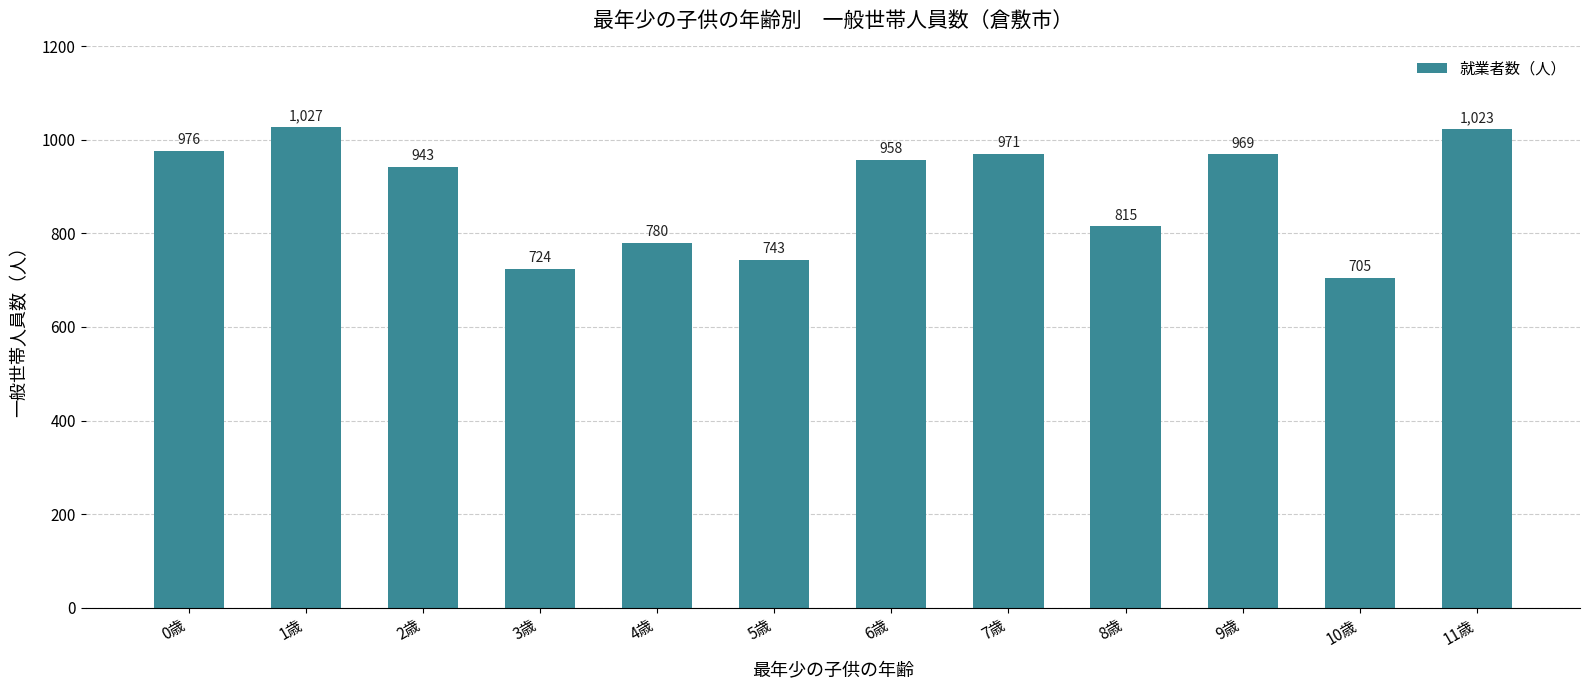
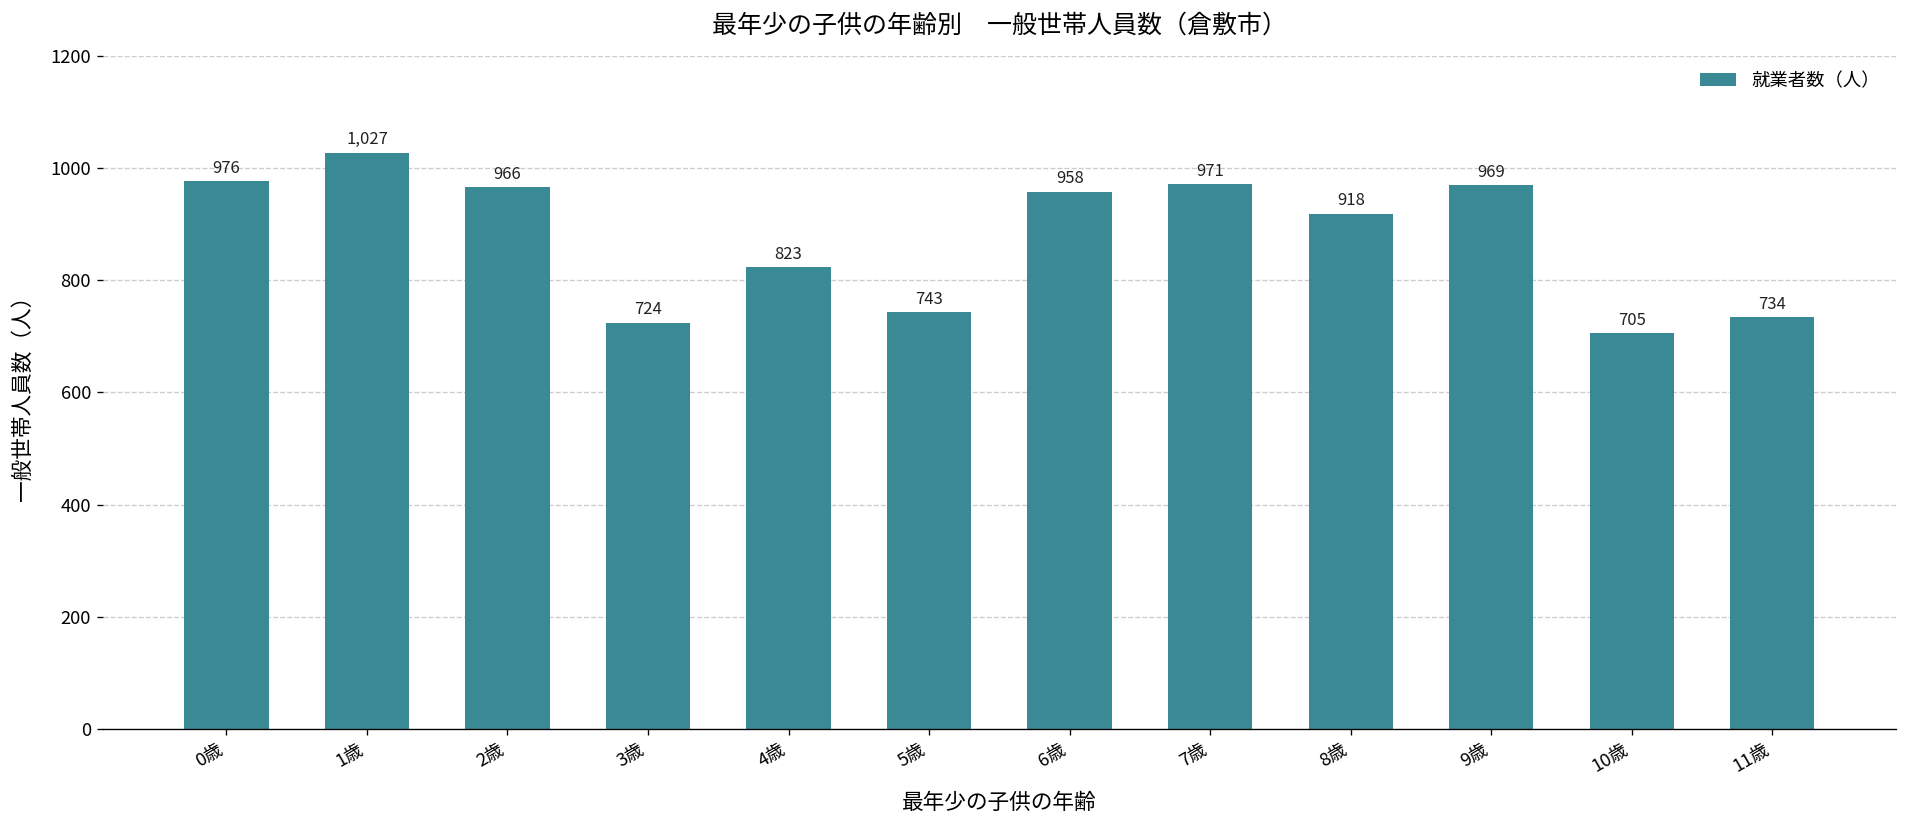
  {
    "0歳": "976",
    "1歳": "1,027",
-   "2歳": "943",
+   "2歳": "966",
    "3歳": "724",
-   "4歳": "780",
+   "4歳": "823",
    "5歳": "743",
    "6歳": "958",
    "7歳": "971",
-   "8歳": "815",
+   "8歳": "918",
    "9歳": "969",
    "10歳": "705",
-   "11歳": "1,023"
+   "11歳": "734"
  }
